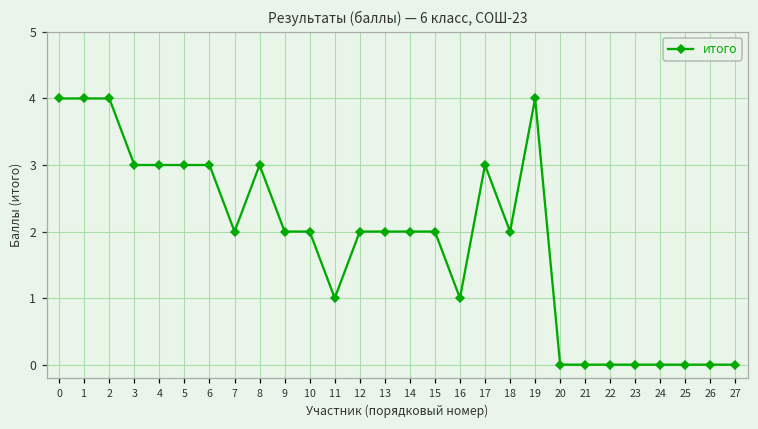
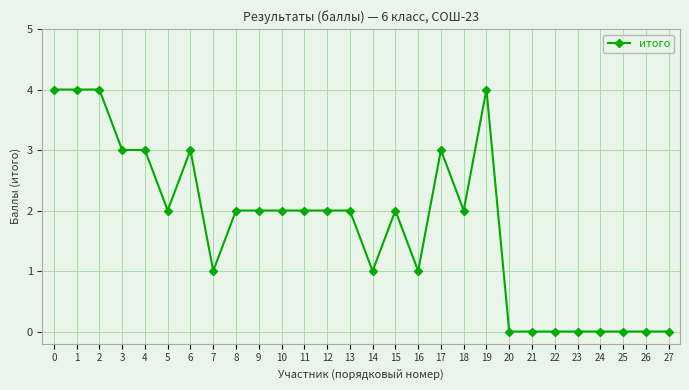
  {
    "0": 4,
    "1": 4,
    "2": 4,
    "3": 3,
    "4": 3,
-   "5": 3,
+   "5": 2,
    "6": 3,
-   "7": 2,
-   "8": 3,
+   "7": 1,
+   "8": 2,
    "9": 2,
    "10": 2,
-   "11": 1,
+   "11": 2,
    "12": 2,
    "13": 2,
-   "14": 2,
+   "14": 1,
    "15": 2,
    "16": 1,
    "17": 3,
    "18": 2,
    "19": 4,
    "20": 0,
    "21": 0,
    "22": 0,
    "23": 0,
    "24": 0,
    "25": 0,
    "26": 0,
    "27": 0
  }
